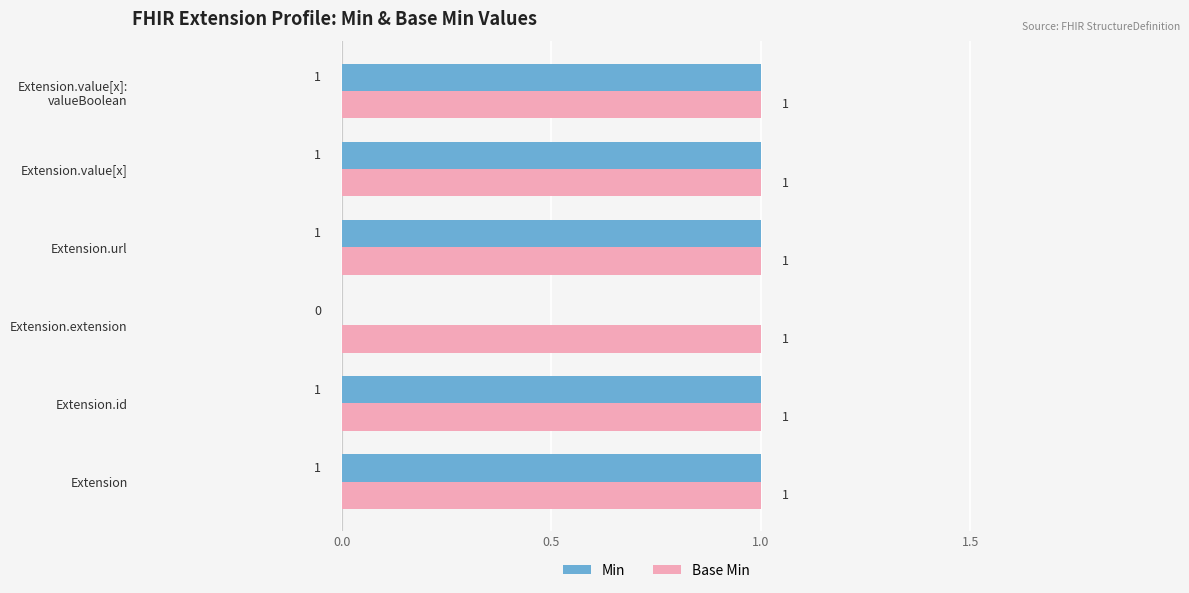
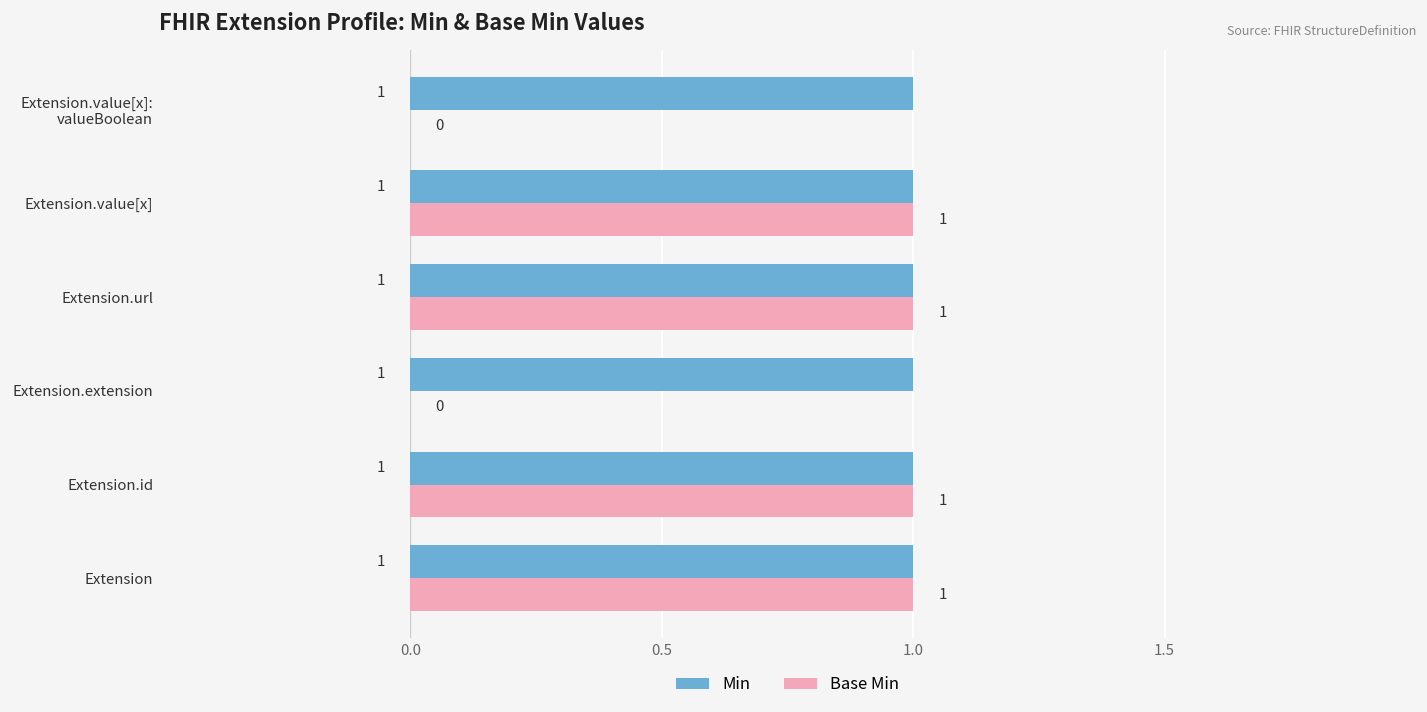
  {
    "Min": {
-     "Extension.extension": 0
+     "Extension.extension": 1
    },
    "Base Min": {
-     "Extension.value[x]: valueBoolean": 1,
+     "Extension.value[x]: valueBoolean": 0,
      "Extension.value[x]": 1,
      "Extension.url": 1,
-     "Extension.extension": 1,
+     "Extension.extension": 0,
      "Extension.id": 1,
      "Extension": 1
    }
  }
